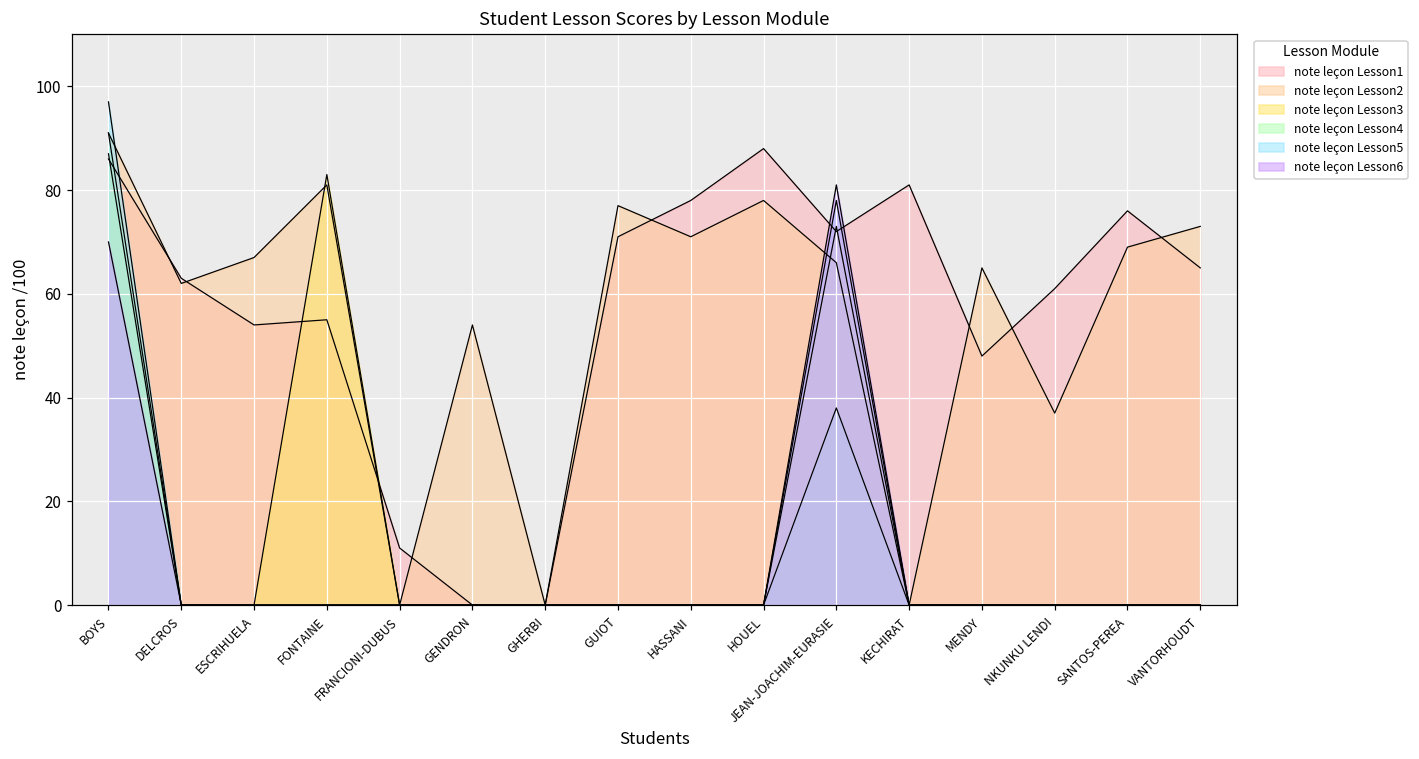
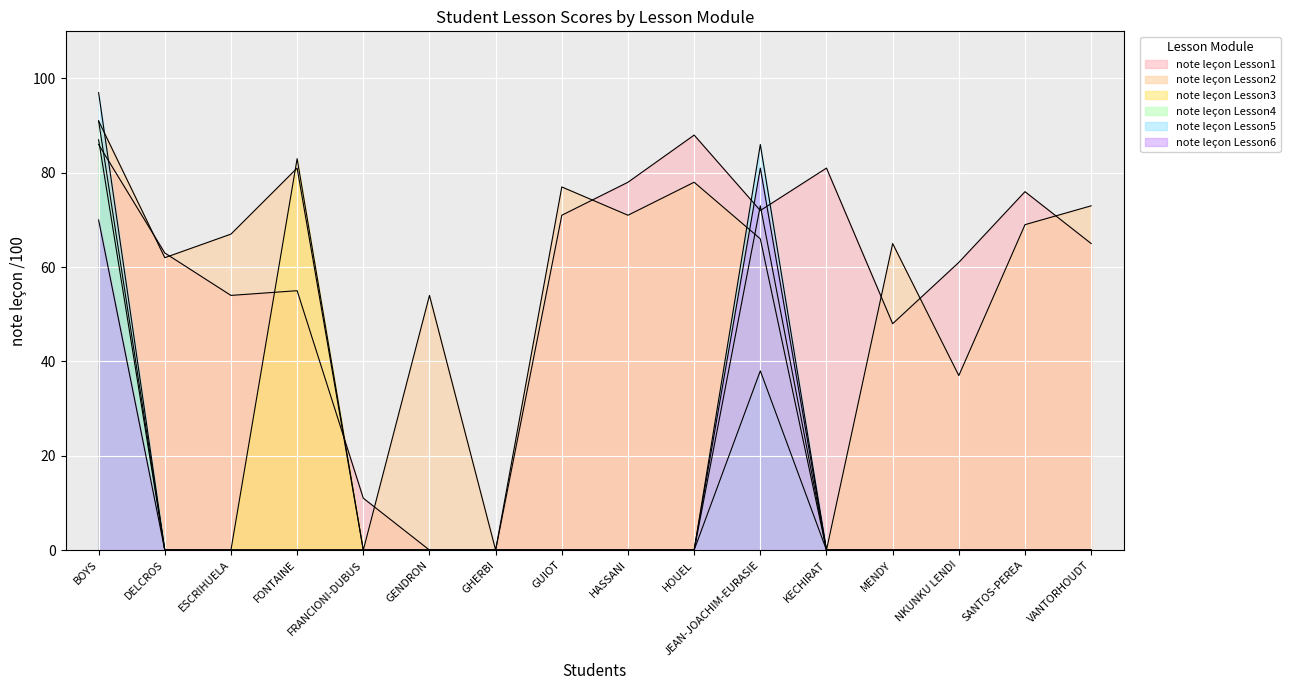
  {
    "note leçon Lesson4": {
      "JEAN-JOACHIM-EURASIE": 38
    },
    "note leçon Lesson5": {
      "BOYS": 97,
-     "JEAN-JOACHIM-EURASIE": 78
+     "JEAN-JOACHIM-EURASIE": 86
    },
    "note leçon Lesson6": {
      "BOYS": 70,
      "JEAN-JOACHIM-EURASIE": 81
    }
  }
